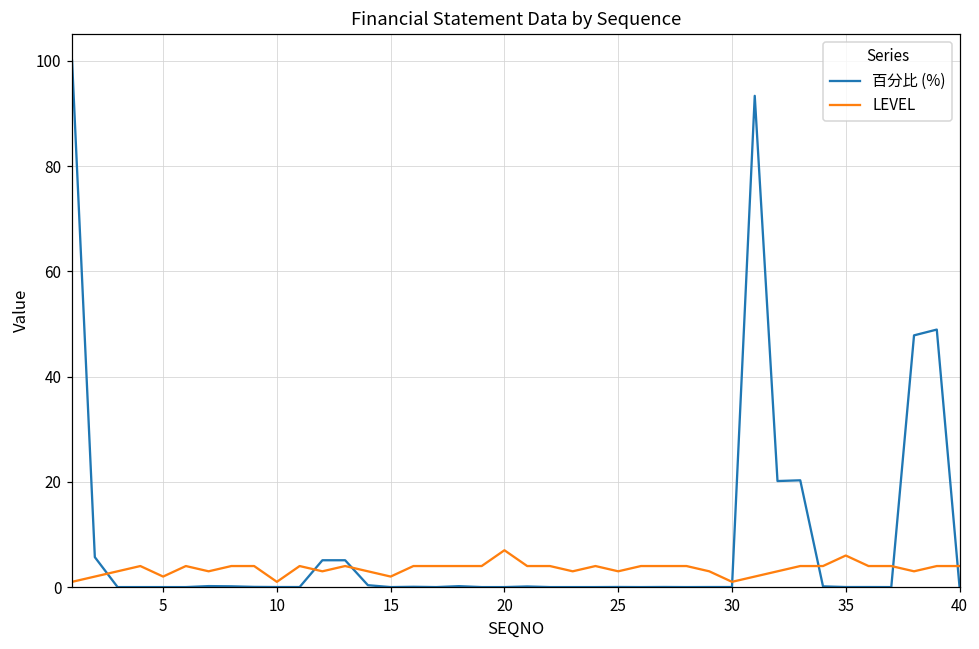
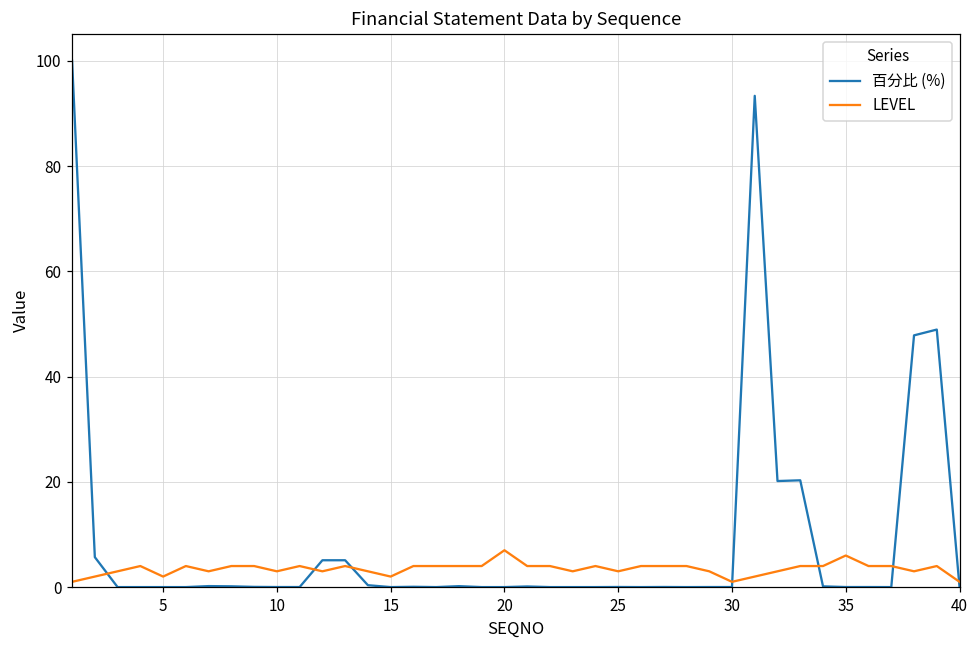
  {
    "百分比 (%)": {
      "5": 0,
      "10": 0,
      "15": 0,
      "20": 0,
      "25": 0,
      "30": 0,
      "35": 0,
      "40": 0
    },
    "LEVEL": {
      "5": 2,
-     "10": 1,
+     "10": 3,
      "15": 2,
      "20": 7,
      "25": 3,
      "30": 1,
      "35": 6,
-     "40": 4
+     "40": 1
    }
  }
